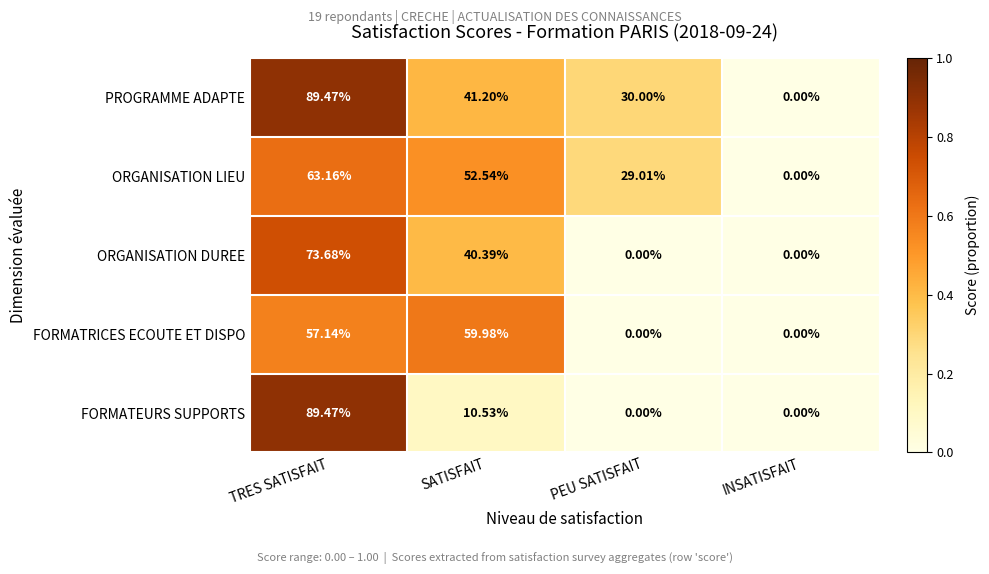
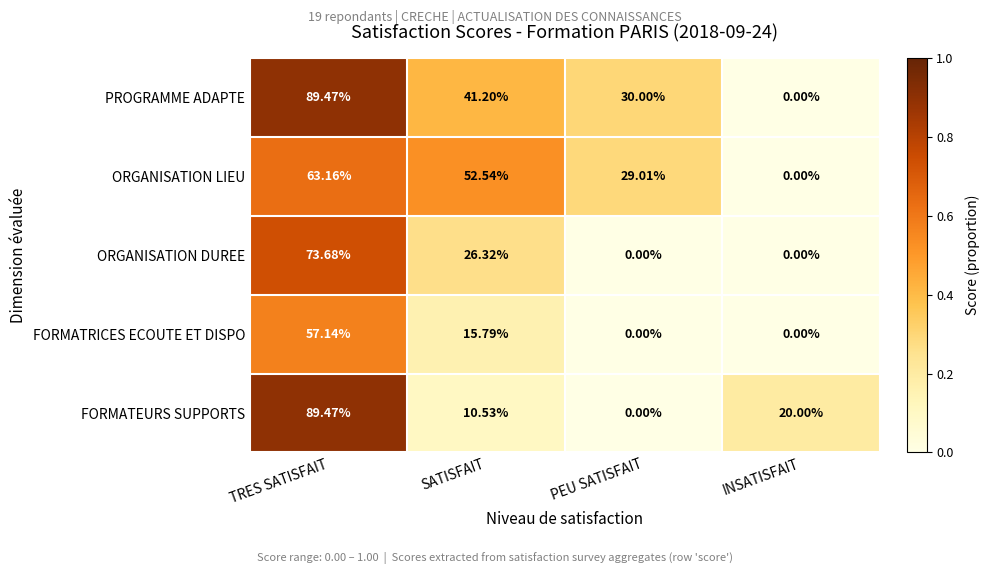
  {
    "PROGRAMME ADAPTE": {
      "TRES SATISFAIT": "89.47%",
      "SATISFAIT": "41.20%",
      "PEU SATISFAIT": "30.00%",
      "INSATISFAIT": "0.00%"
    },
    "ORGANISATION LIEU": {
      "TRES SATISFAIT": "63.16%",
      "SATISFAIT": "52.54%",
      "PEU SATISFAIT": "29.01%",
      "INSATISFAIT": "0.00%"
    },
    "ORGANISATION DUREE": {
      "TRES SATISFAIT": "73.68%",
-     "SATISFAIT": "40.39%",
+     "SATISFAIT": "26.32%",
      "PEU SATISFAIT": "0.00%",
      "INSATISFAIT": "0.00%"
    },
    "FORMATRICES ECOUTE ET DISPO": {
      "TRES SATISFAIT": "57.14%",
-     "SATISFAIT": "59.98%",
+     "SATISFAIT": "15.79%",
      "PEU SATISFAIT": "0.00%",
      "INSATISFAIT": "0.00%"
    },
    "FORMATEURS SUPPORTS": {
      "TRES SATISFAIT": "89.47%",
      "SATISFAIT": "10.53%",
      "PEU SATISFAIT": "0.00%",
-     "INSATISFAIT": "0.00%"
+     "INSATISFAIT": "20.00%"
    }
  }
